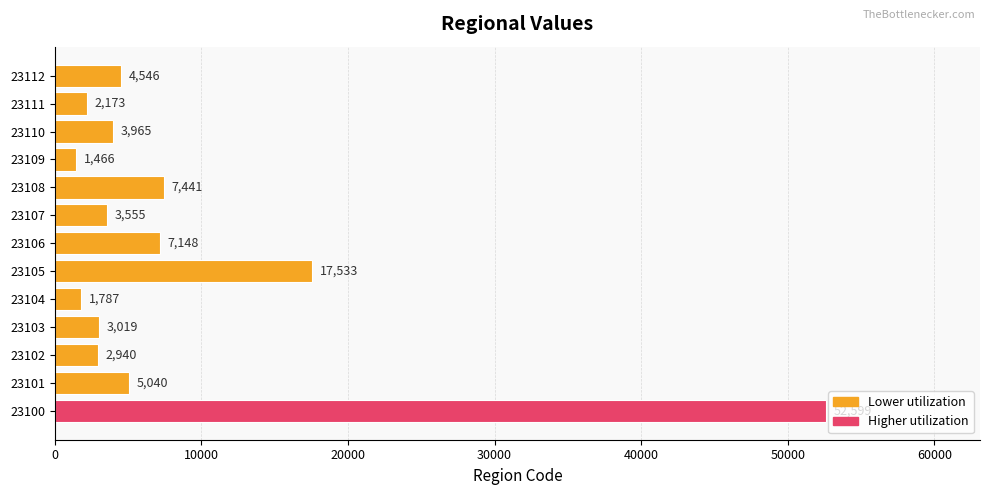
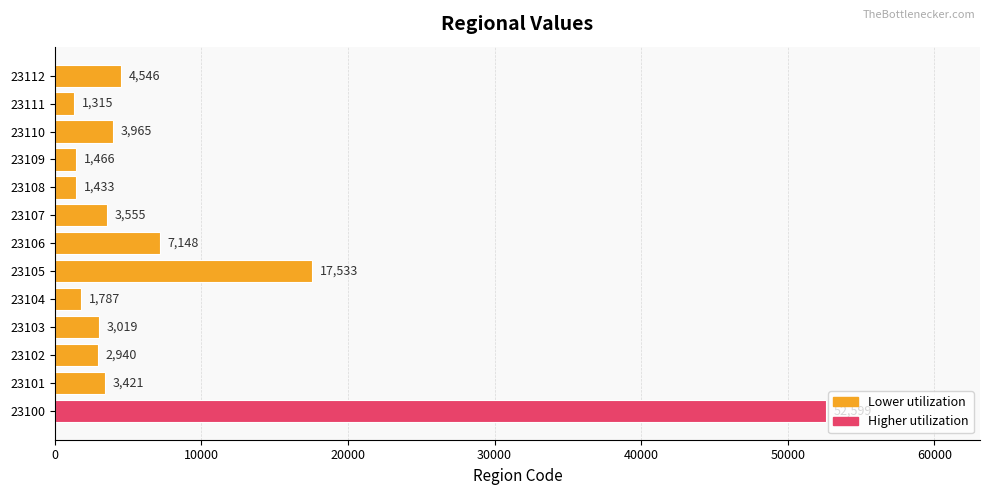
  {
    "23112": "4,546",
-   "23111": "2,173",
+   "23111": "1,315",
    "23110": "3,965",
    "23109": "1,466",
-   "23108": "7,441",
+   "23108": "1,433",
    "23107": "3,555",
    "23106": "7,148",
    "23105": "17,533",
    "23104": "1,787",
    "23103": "3,019",
    "23102": "2,940",
-   "23101": "5,040"
+   "23101": "3,421"
  }
